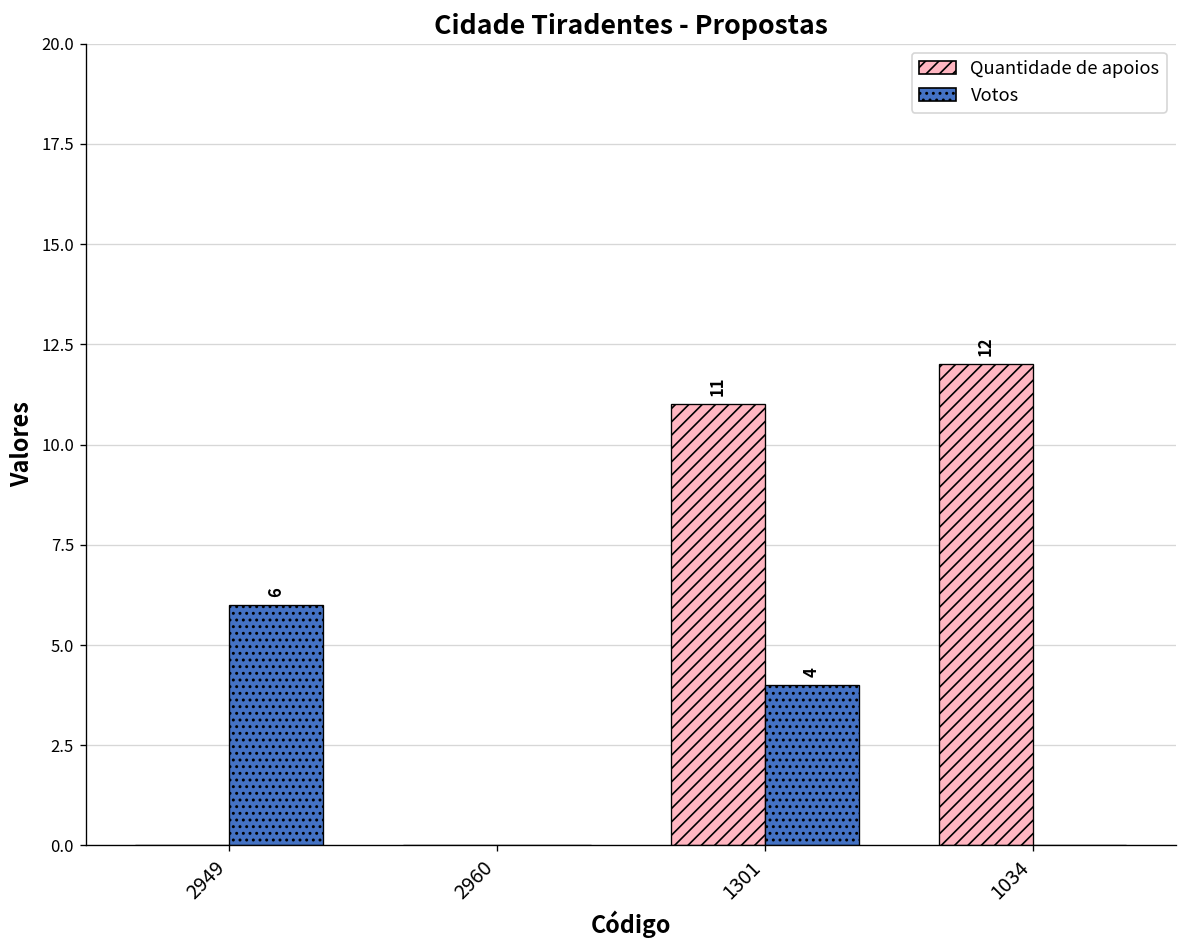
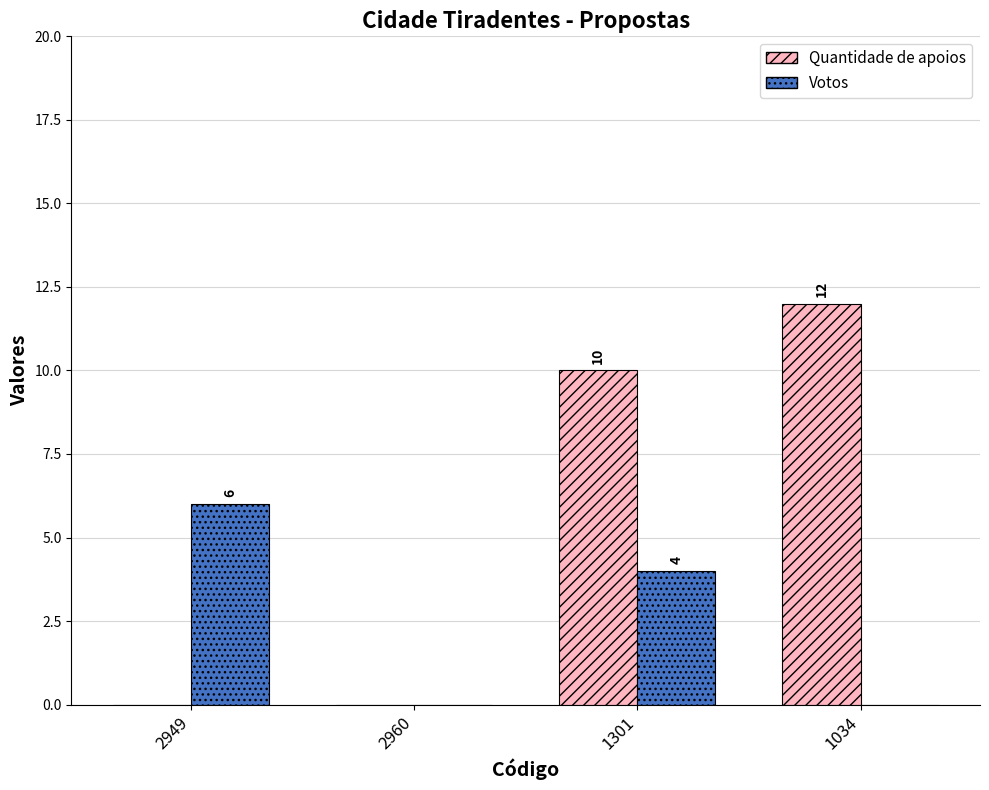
  {
    "Quantidade de apoios": {
-     "1301": 11,
+     "1301": 10,
      "1034": 12
    },
    "Votos": {
      "2949": 6,
      "1301": 4
    }
  }
